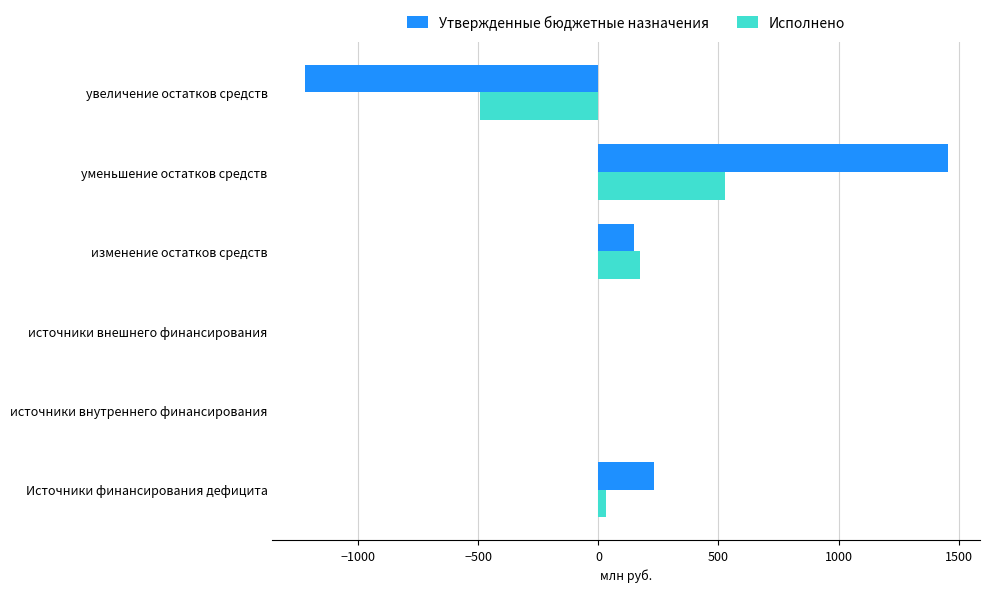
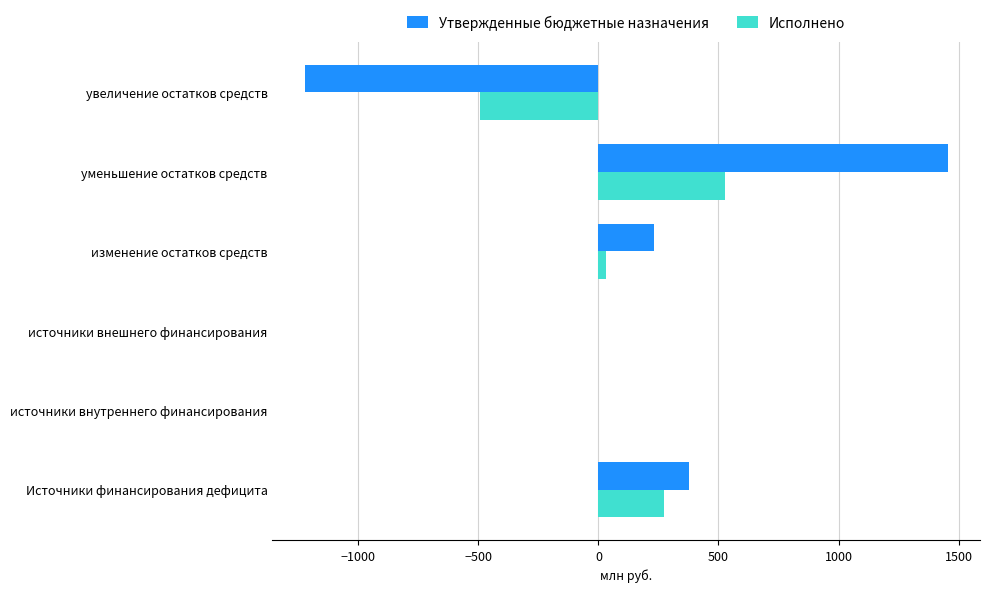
  {
    "Утвержденные бюджетные назначения": {
      "увеличение остатков средств": -1220,
      "уменьшение остатков средств": 1460,
-     "изменение остатков средств": 150,
+     "изменение остатков средств": 230,
      "источники внешнего финансирования": 0,
      "источники внутреннего финансирования": 0,
-     "Источники финансирования дефицита": 230
+     "Источники финансирования дефицита": 380
    },
    "Исполнено": {
      "увеличение остатков средств": -500,
      "уменьшение остатков средств": 530,
-     "изменение остатков средств": 180,
+     "изменение остатков средств": 30,
      "источники внешнего финансирования": 0,
      "источники внутреннего финансирования": 0,
-     "Источники финансирования дефицита": 30
+     "Источники финансирования дефицита": 270
    }
  }
